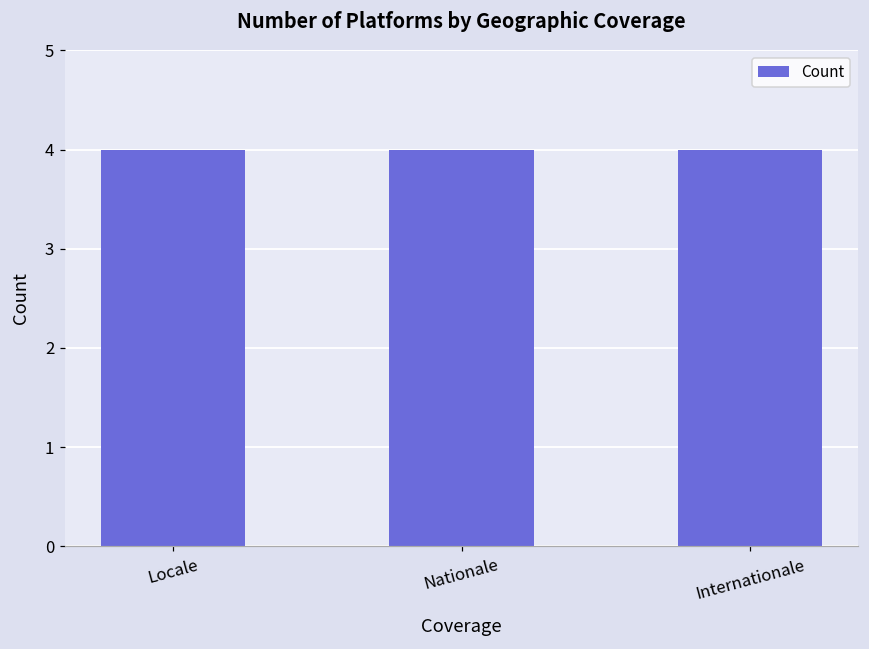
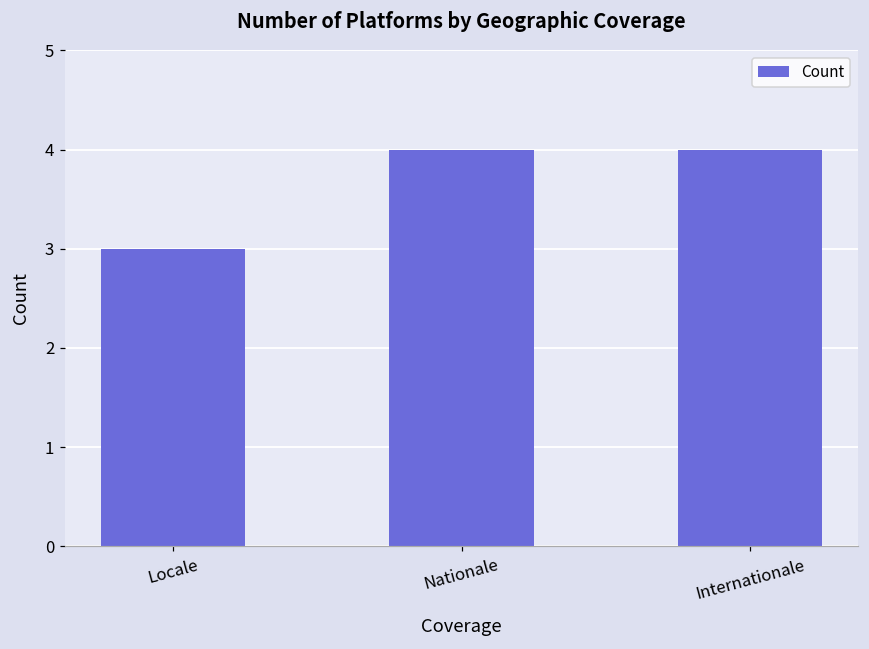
  {
-   "Locale": 4,
+   "Locale": 3,
    "Nationale": 4,
    "Internationale": 4
  }
